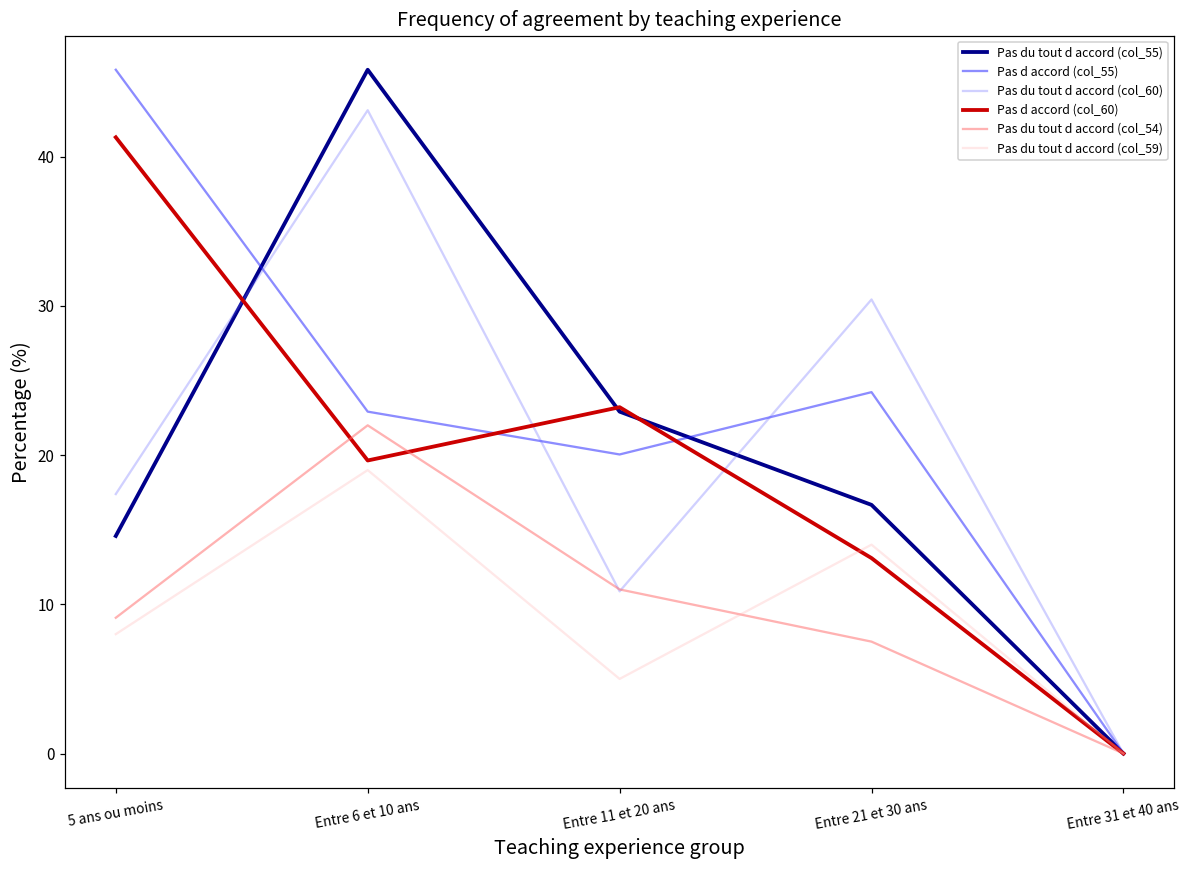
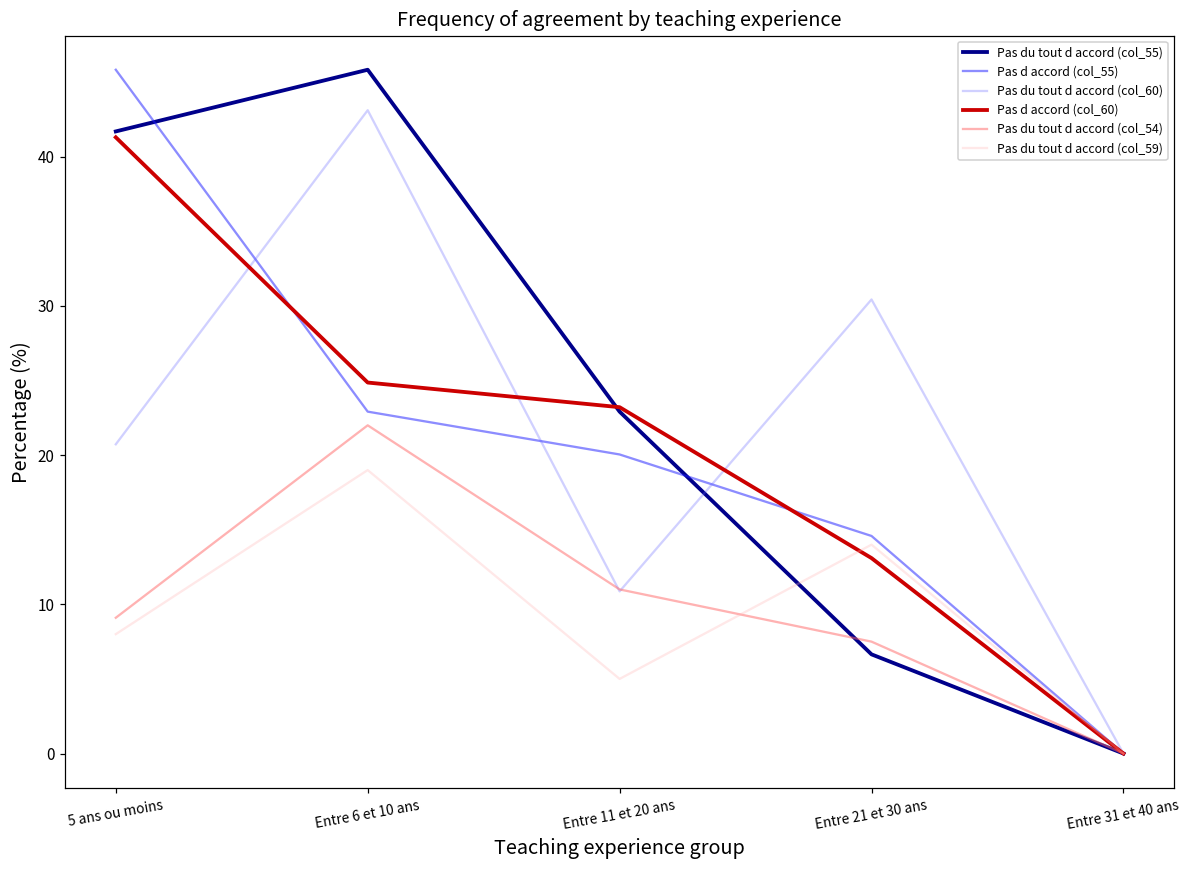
  {
    "Pas du tout d accord (col_55)": {
-     "5 ans ou moins": 14.6,
+     "5 ans ou moins": 41.7,
      "Entre 6 et 10 ans": 45.8,
      "Entre 11 et 20 ans": 22.9,
-     "Entre 21 et 30 ans": 16.7
+     "Entre 21 et 30 ans": 6.6
    },
    "Pas d accord (col_55)": {
      "5 ans ou moins": 45.8,
      "Entre 6 et 10 ans": 22.9,
      "Entre 11 et 20 ans": 20.0,
-     "Entre 21 et 30 ans": 24.2
+     "Entre 21 et 30 ans": 14.6
    },
    "Pas du tout d accord (col_60)": {
-     "5 ans ou moins": 17.4,
+     "5 ans ou moins": 20.7,
      "Entre 6 et 10 ans": 43.1,
      "Entre 21 et 30 ans": 30.4
    },
    "Pas d accord (col_60)": {
      "5 ans ou moins": 41.3,
-     "Entre 6 et 10 ans": 19.6,
+     "Entre 6 et 10 ans": 24.9,
      "Entre 11 et 20 ans": 23.2,
      "Entre 21 et 30 ans": 13.1
    },
    "Pas du tout d accord (col_54)": {
      "5 ans ou moins": 9.1,
      "Entre 6 et 10 ans": 22.0,
      "Entre 21 et 30 ans": 7.5
    },
    "Pas du tout d accord (col_59)": {
      "5 ans ou moins": 8.0,
      "Entre 6 et 10 ans": 19.0,
      "Entre 11 et 20 ans": 5.0,
      "Entre 21 et 30 ans": 14.0
    }
  }
